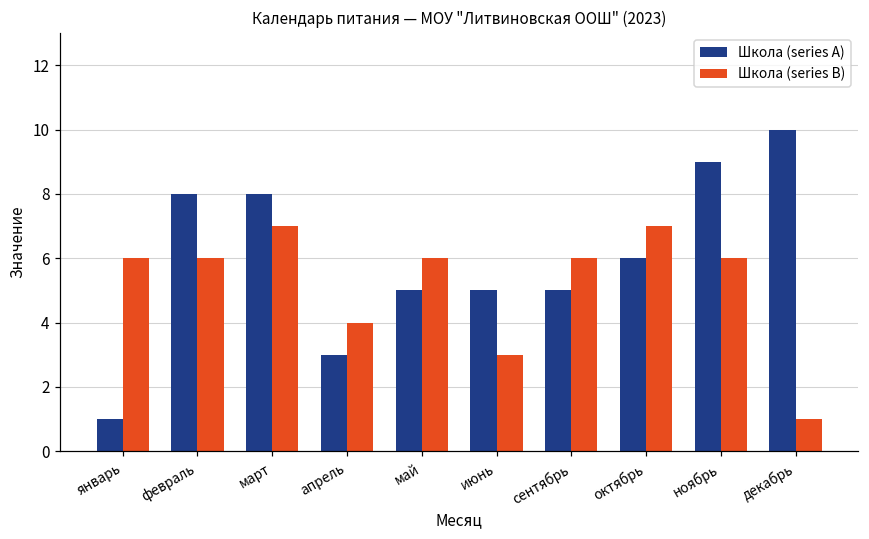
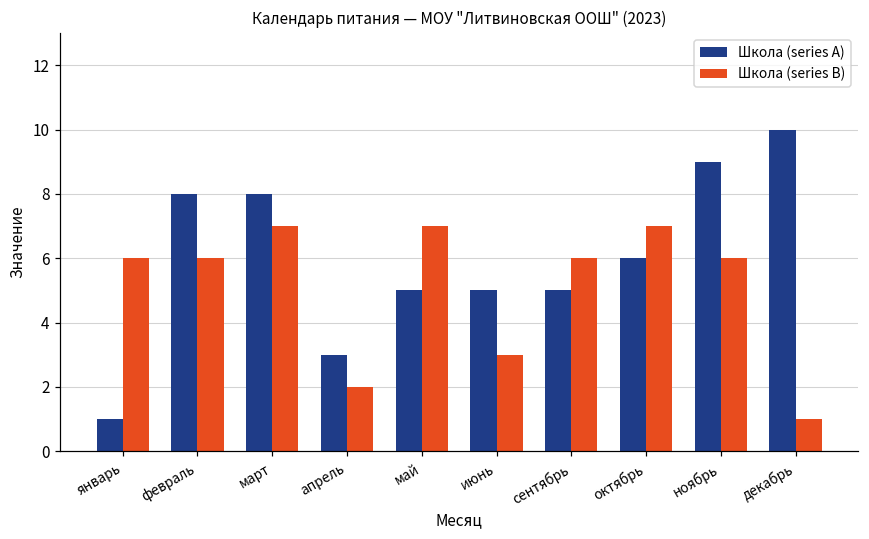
  {
    "Школа (series A)": {
      "январь": 1,
      "февраль": 8,
      "март": 8,
      "апрель": 3,
      "май": 5,
      "июнь": 5,
      "сентябрь": 5,
      "октябрь": 6,
      "ноябрь": 9,
      "декабрь": 10
    },
    "Школа (series B)": {
      "январь": 6,
      "февраль": 6,
      "март": 7,
-     "апрель": 4,
-     "май": 6,
+     "апрель": 2,
+     "май": 7,
      "июнь": 3,
      "сентябрь": 6,
      "октябрь": 7,
      "ноябрь": 6,
      "декабрь": 1
    }
  }
